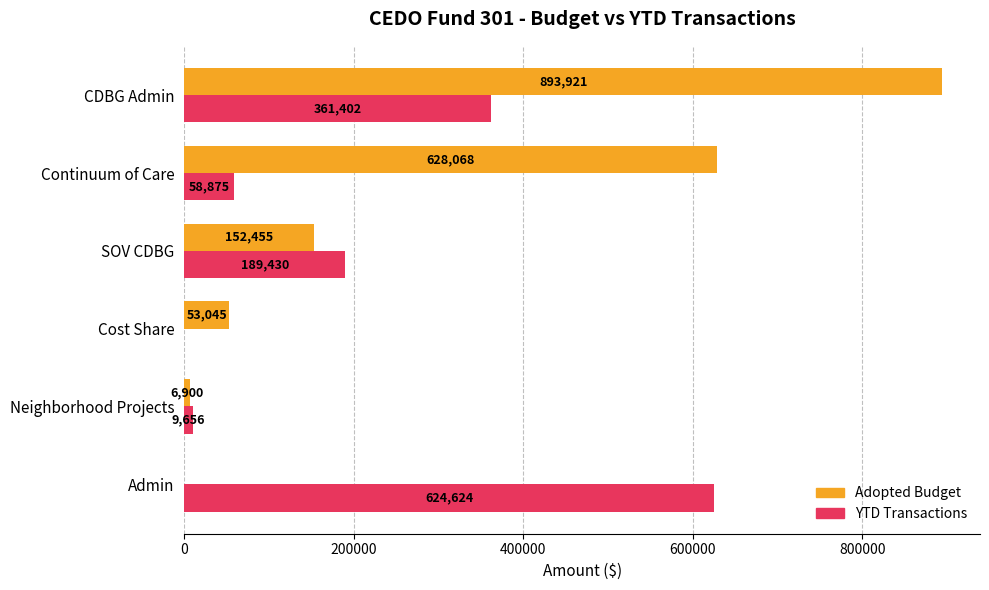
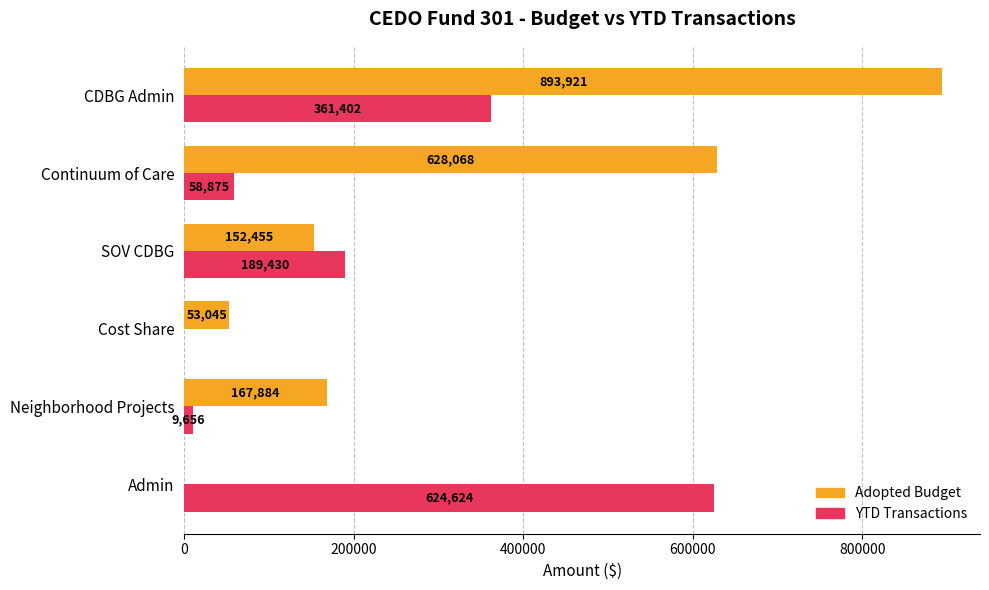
  {
    "Adopted Budget": {
      "CDBG Admin": "893,921",
      "Continuum of Care": "628,068",
      "SOV CDBG": "152,455",
      "Cost Share": "53,045",
-     "Neighborhood Projects": "6,900"
+     "Neighborhood Projects": "167,884"
    },
    "YTD Transactions": {
      "CDBG Admin": "361,402",
      "Continuum of Care": "58,875",
      "SOV CDBG": "189,430",
      "Neighborhood Projects": "9,656",
      "Admin": "624,624"
    }
  }
